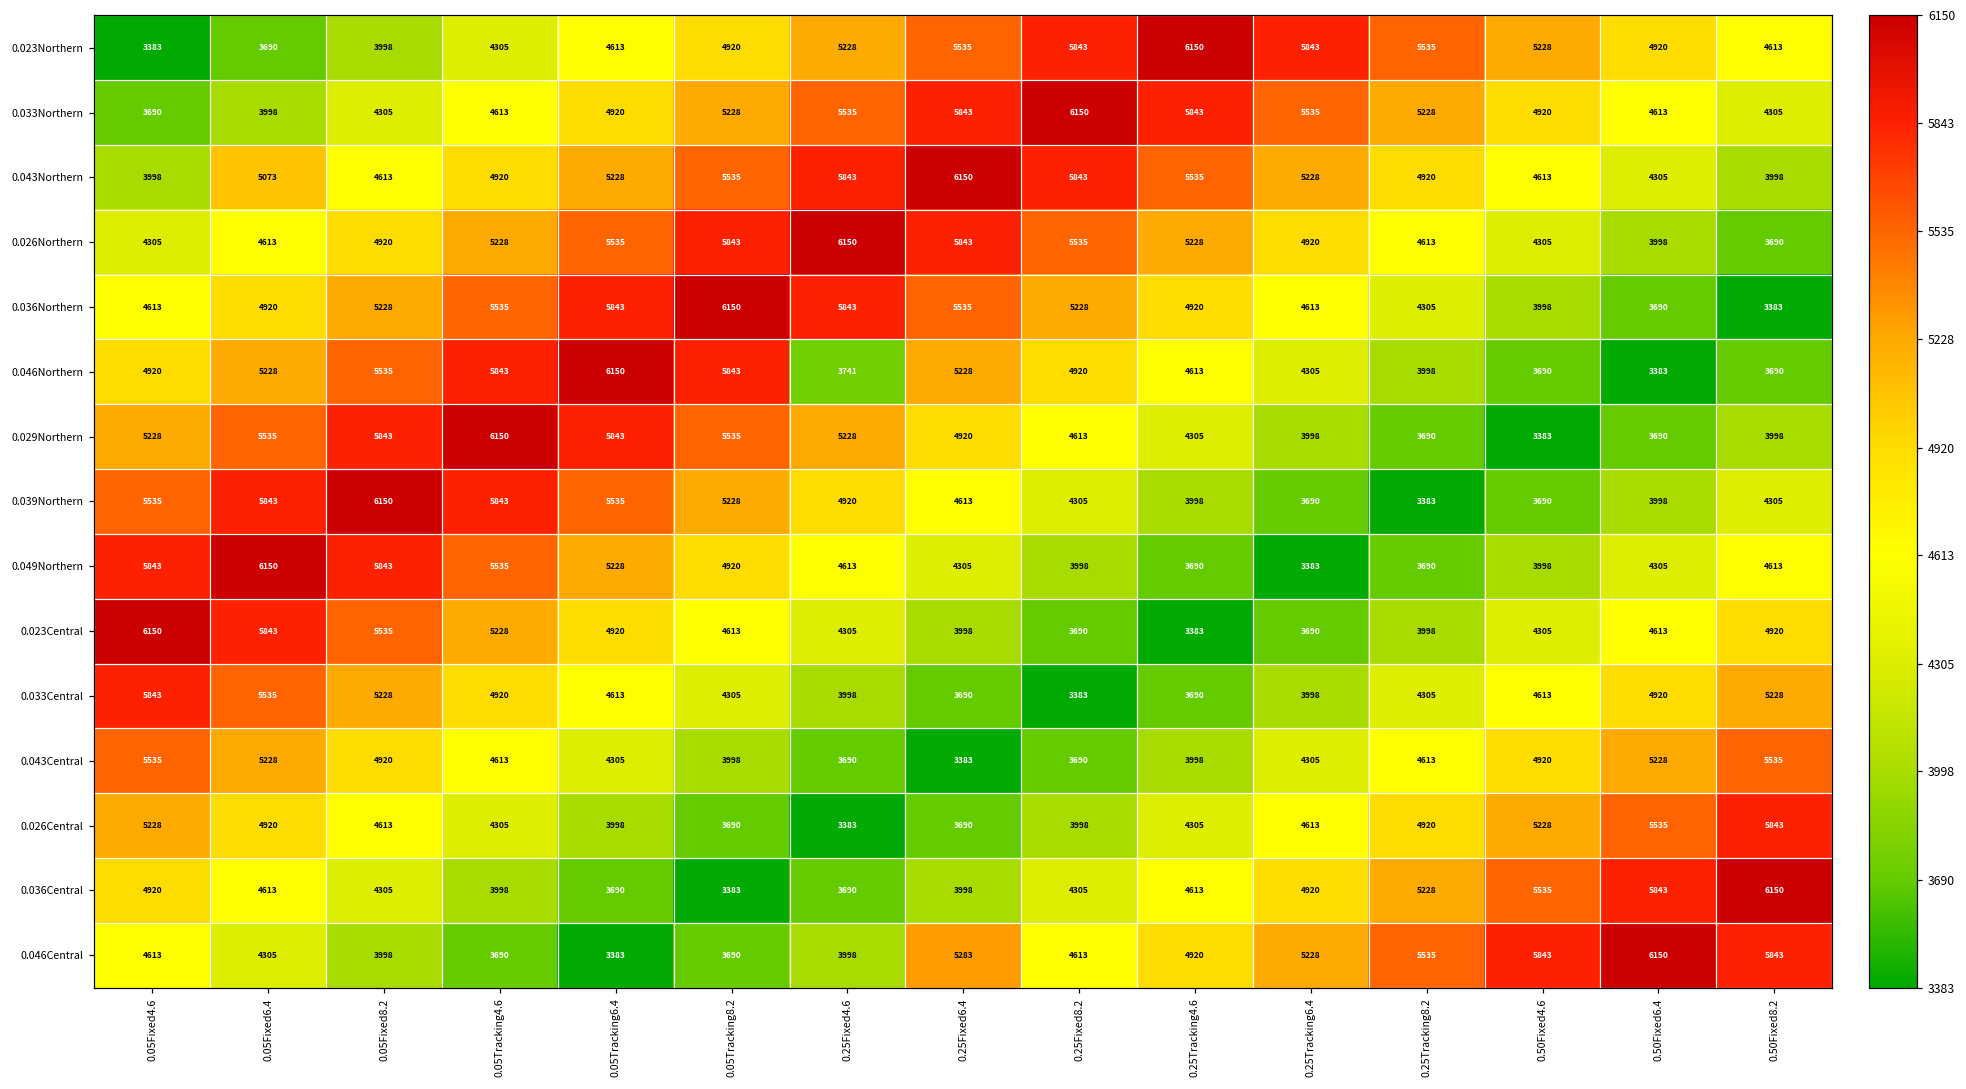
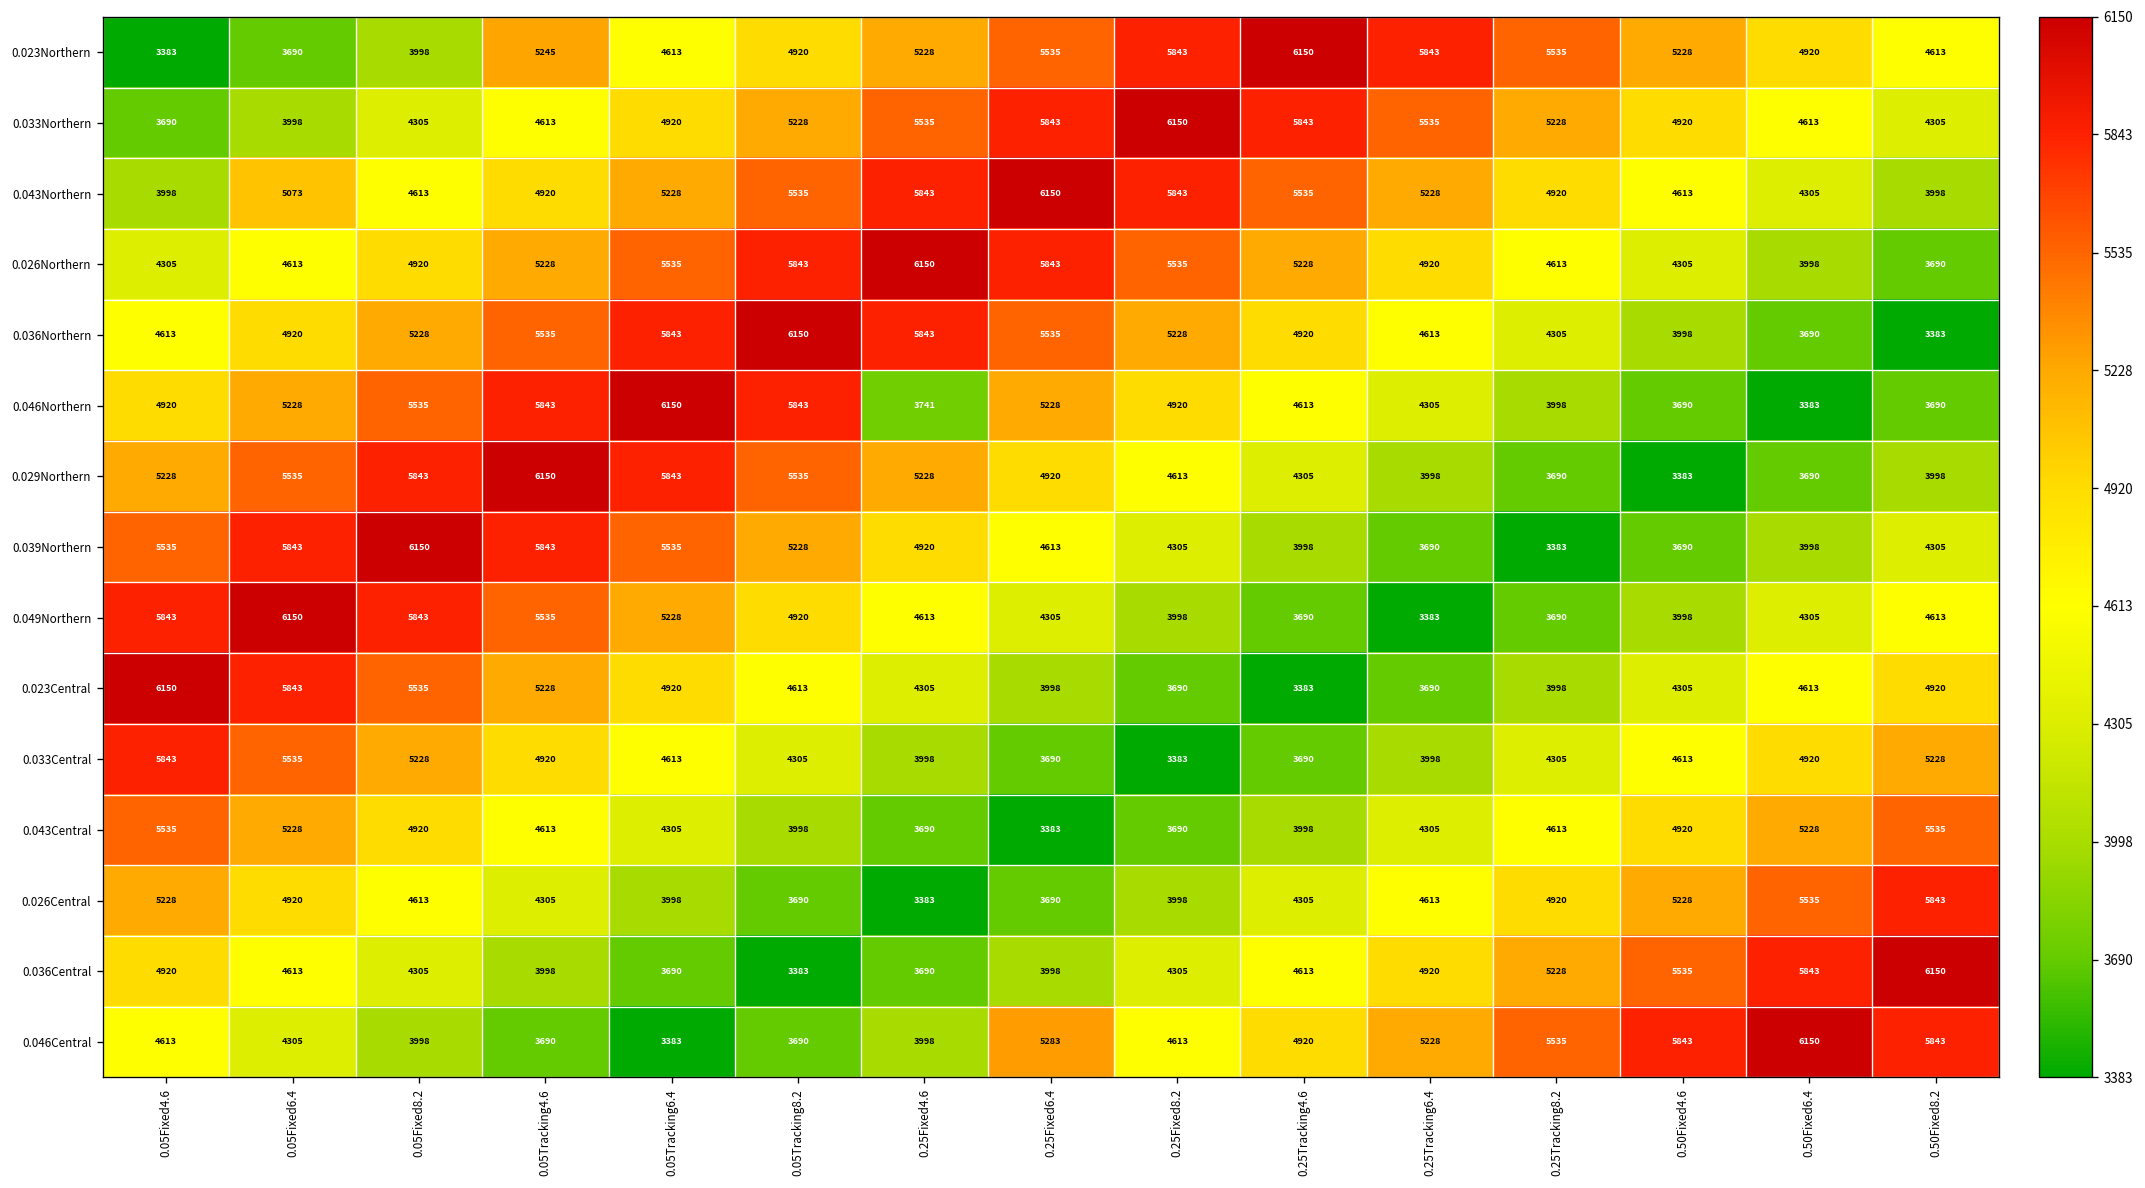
  {
    "0.023Northern": {
      "0.05Fixed4.6": 3383,
      "0.05Fixed6.4": 3690,
      "0.05Fixed8.2": 3998,
-     "0.05Tracking4.6": 4305,
+     "0.05Tracking4.6": 5245,
      "0.05Tracking6.4": 4613,
      "0.05Tracking8.2": 4920,
      "0.25Fixed4.6": 5228,
      "0.25Fixed6.4": 5535,
      "0.25Fixed8.2": 5843,
      "0.25Tracking4.6": 6150,
      "0.25Tracking6.4": 5843,
      "0.25Tracking8.2": 5535,
      "0.50Fixed4.6": 5228,
      "0.50Fixed6.4": 4920,
      "0.50Fixed8.2": 4613
    }
  }
